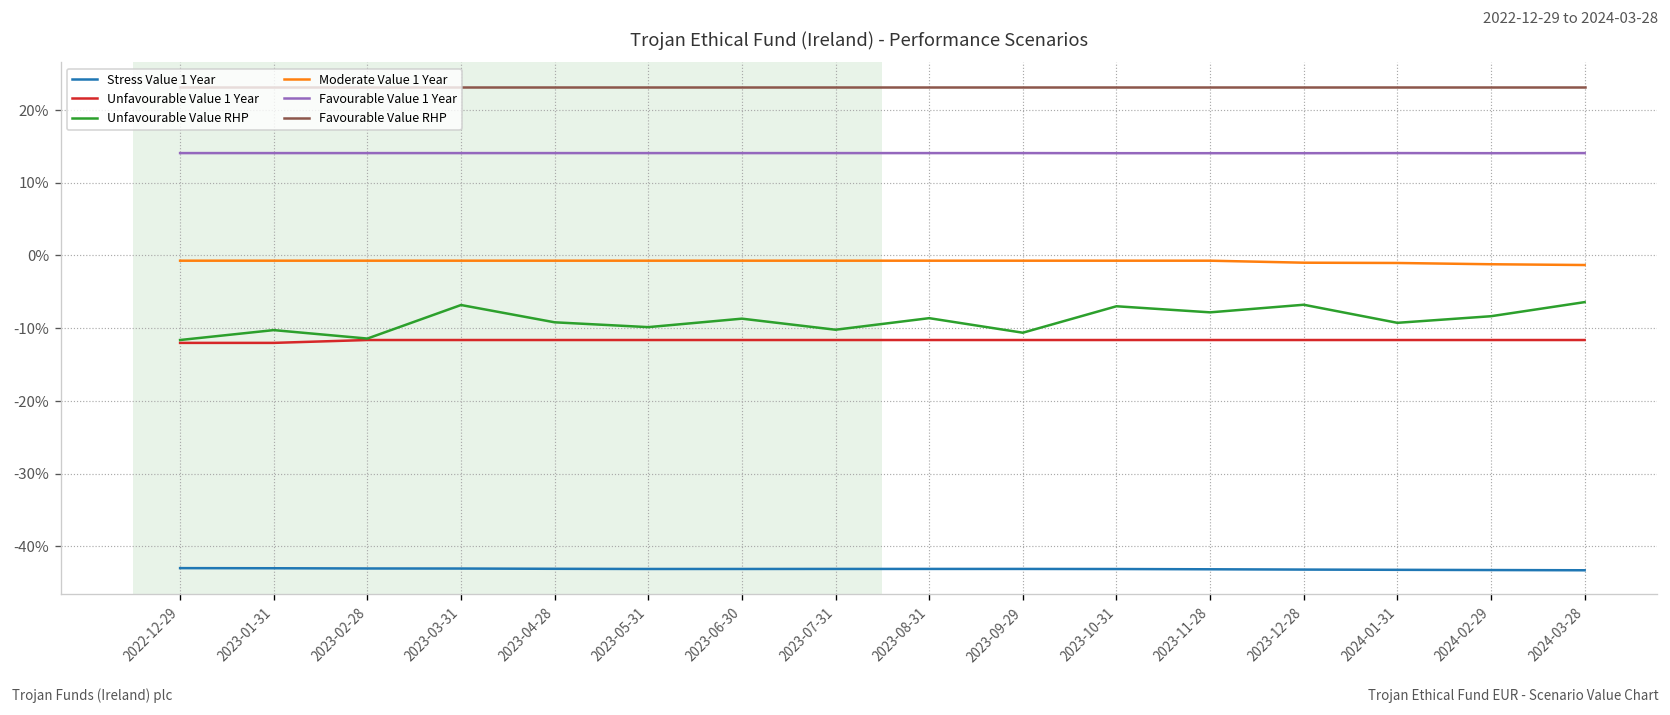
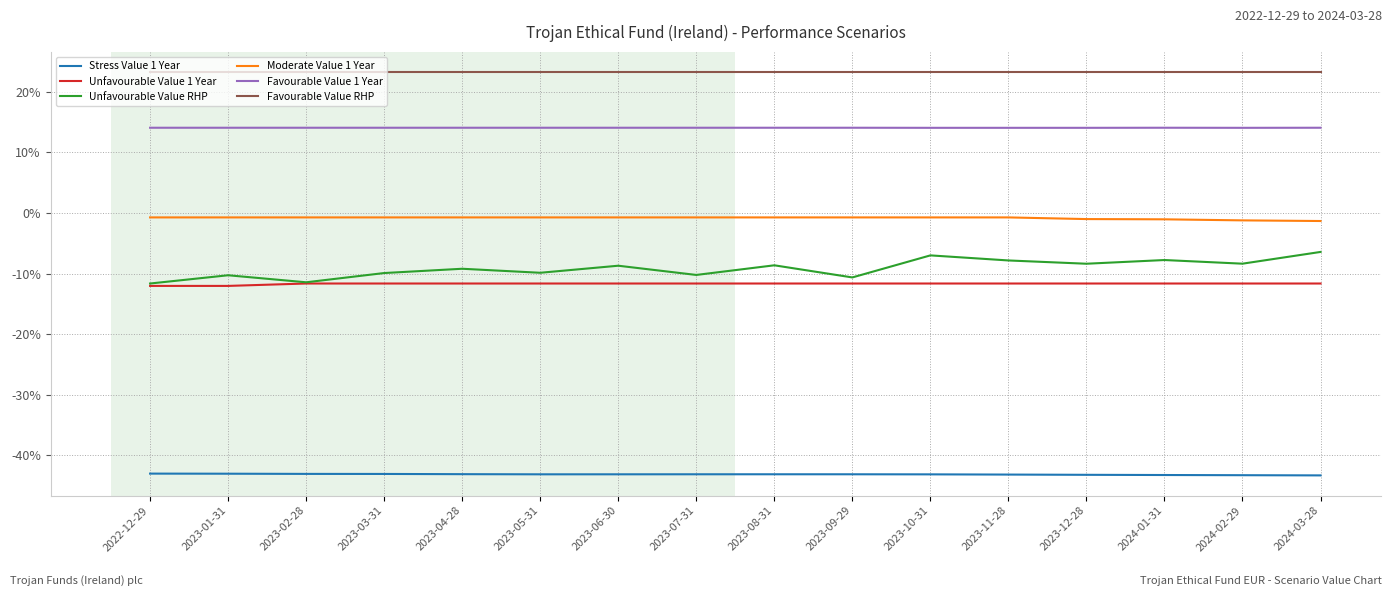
  {
    "Stress Value 1 Year": {
      "2022-12-29": "-43%",
      "2023-01-31": "-43%",
      "2023-02-28": "-43%",
      "2023-03-31": "-43%",
      "2023-04-28": "-43%",
      "2023-05-31": "-43%",
      "2023-06-30": "-43%",
      "2023-07-31": "-43%",
      "2023-08-31": "-43%",
      "2023-09-29": "-43%",
      "2023-10-31": "-43%",
      "2023-11-28": "-43%",
      "2023-12-28": "-43%",
      "2024-01-31": "-43%",
      "2024-02-29": "-43%",
      "2024-03-28": "-43%"
    },
    "Unfavourable Value 1 Year": {
      "2023-01-31": "-12%",
      "2023-03-31": "-12%",
      "2023-04-28": "-12%",
      "2023-05-31": "-12%",
      "2023-06-30": "-12%",
      "2023-07-31": "-12%",
      "2023-08-31": "-12%",
      "2023-09-29": "-12%",
      "2023-10-31": "-12%",
      "2023-11-28": "-12%",
      "2023-12-28": "-12%",
      "2024-01-31": "-12%",
      "2024-02-29": "-12%",
      "2024-03-28": "-12%"
    },
    "Unfavourable Value RHP": {
      "2023-01-31": "-10%",
-     "2023-03-31": "-7%",
+     "2023-03-31": "-10%",
      "2023-04-28": "-9%",
      "2023-05-31": "-10%",
      "2023-06-30": "-9%",
      "2023-07-31": "-10%",
      "2023-08-31": "-9%",
      "2023-09-29": "-11%",
      "2023-10-31": "-7%",
      "2023-11-28": "-8%",
-     "2023-12-28": "-7%",
-     "2024-01-31": "-9%",
+     "2023-12-28": "-8%",
+     "2024-01-31": "-8%",
      "2024-02-29": "-8%",
      "2024-03-28": "-6%"
    },
    "Moderate Value 1 Year": {
      "2022-12-29": "-1%",
      "2023-01-31": "-1%",
      "2023-02-28": "-1%",
      "2023-03-31": "-1%",
      "2023-04-28": "-1%",
      "2023-05-31": "-1%",
      "2023-06-30": "-1%",
      "2023-07-31": "-1%",
      "2023-08-31": "-1%",
      "2023-09-29": "-1%",
      "2023-10-31": "-1%",
      "2023-11-28": "-1%",
      "2023-12-28": "-1%",
      "2024-01-31": "-1%",
      "2024-02-29": "-1%",
      "2024-03-28": "-1%"
    },
    "Favourable Value 1 Year": {
      "2022-12-29": "14%",
      "2023-01-31": "14%",
      "2023-02-28": "14%",
      "2023-03-31": "14%",
      "2023-04-28": "14%",
      "2023-05-31": "14%",
      "2023-06-30": "14%",
      "2023-07-31": "14%",
      "2023-08-31": "14%",
      "2023-09-29": "14%",
      "2023-10-31": "14%",
      "2023-11-28": "14%",
      "2023-12-28": "14%",
      "2024-01-31": "14%",
      "2024-02-29": "14%",
      "2024-03-28": "14%"
    },
    "Favourable Value RHP": {
      "2023-04-28": "23%",
      "2023-05-31": "23%",
      "2023-06-30": "23%",
      "2023-07-31": "23%",
      "2023-08-31": "23%",
      "2023-09-29": "23%",
      "2023-10-31": "23%",
      "2023-11-28": "23%",
      "2023-12-28": "23%",
      "2024-01-31": "23%",
      "2024-02-29": "23%",
      "2024-03-28": "23%"
    }
  }
